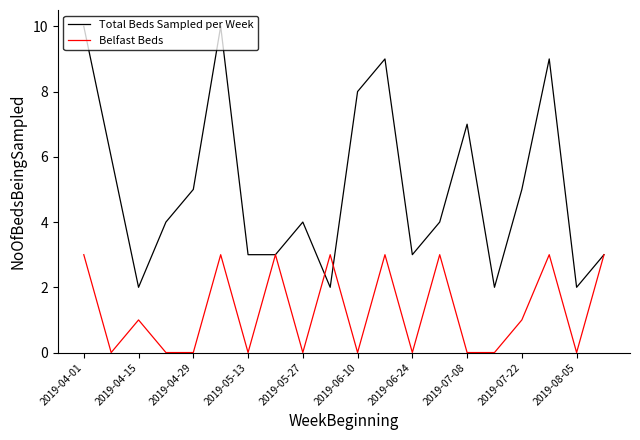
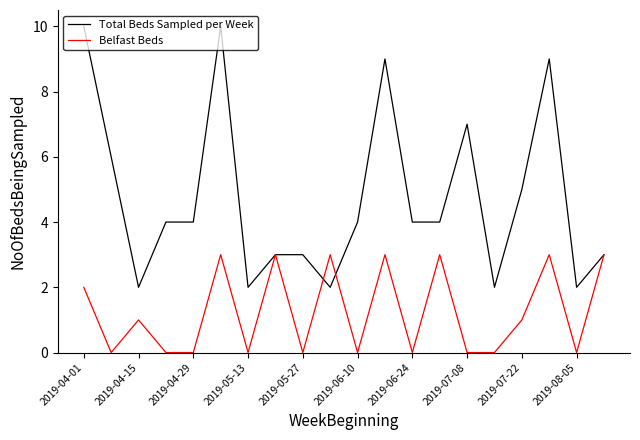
  {
    "Total Beds Sampled per Week": {
      "2019-04-15": 2,
-     "2019-04-29": 5,
-     "2019-05-13": 3,
-     "2019-05-27": 4,
-     "2019-06-10": 8,
-     "2019-06-24": 3,
+     "2019-04-29": 4,
+     "2019-05-13": 2,
+     "2019-05-27": 3,
+     "2019-06-10": 4,
+     "2019-06-24": 4,
      "2019-07-08": 7,
      "2019-07-22": 5,
      "2019-08-05": 2
    },
    "Belfast Beds": {
-     "2019-04-01": 3,
+     "2019-04-01": 2,
      "2019-04-15": 1,
      "2019-04-29": 0,
      "2019-05-13": 0,
      "2019-05-27": 0,
      "2019-06-10": 0,
      "2019-06-24": 0,
      "2019-07-08": 0,
      "2019-07-22": 1,
      "2019-08-05": 0
    }
  }
